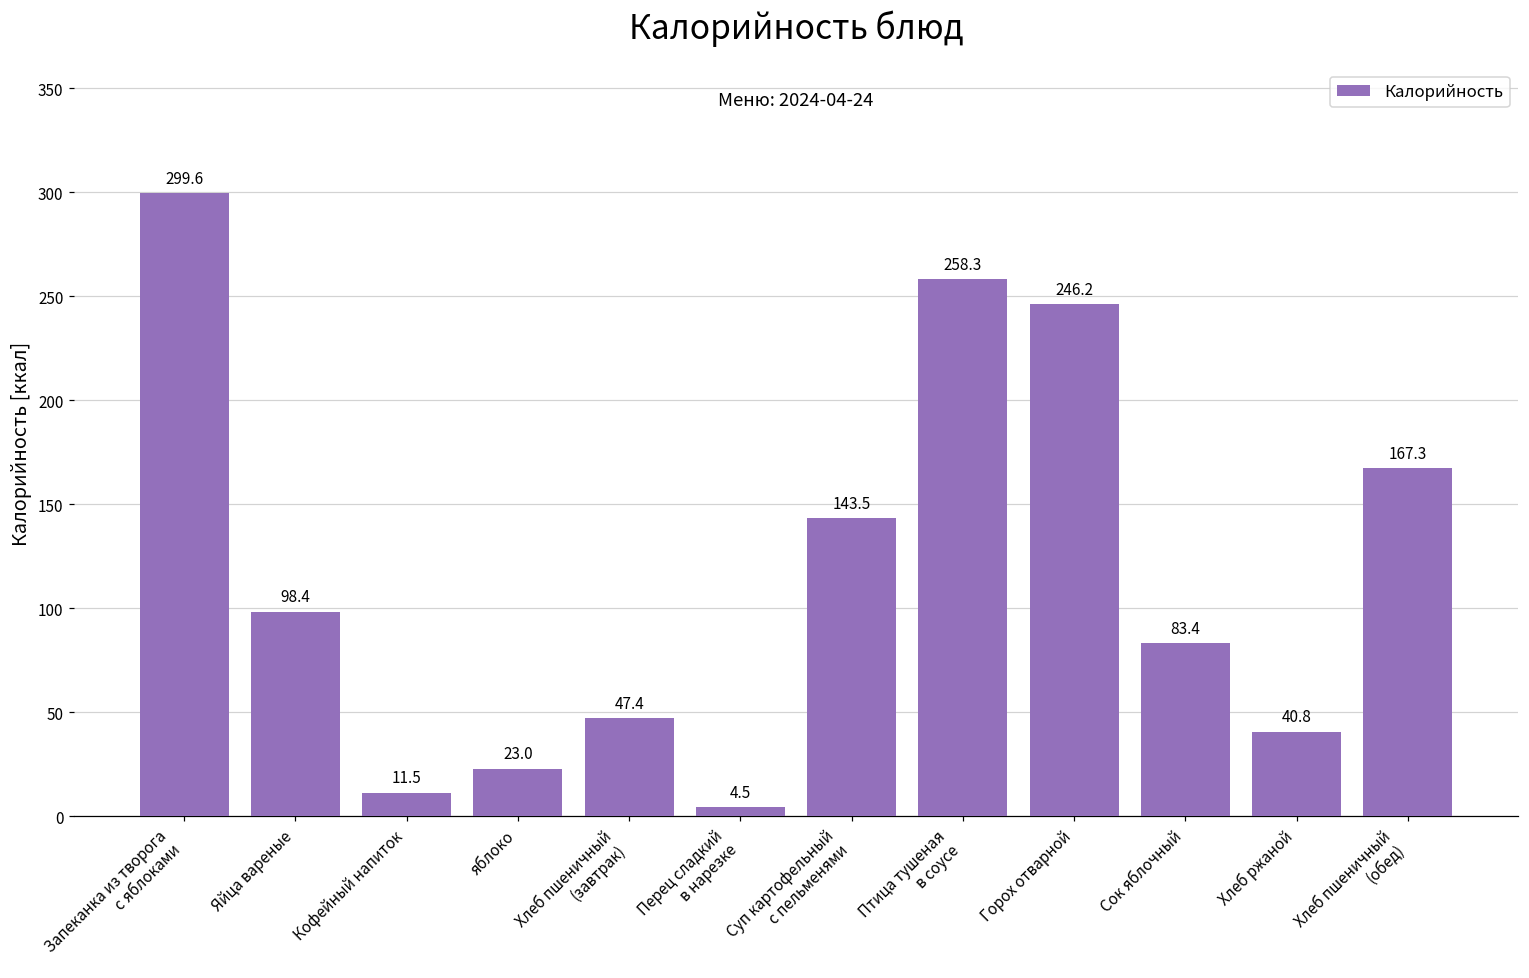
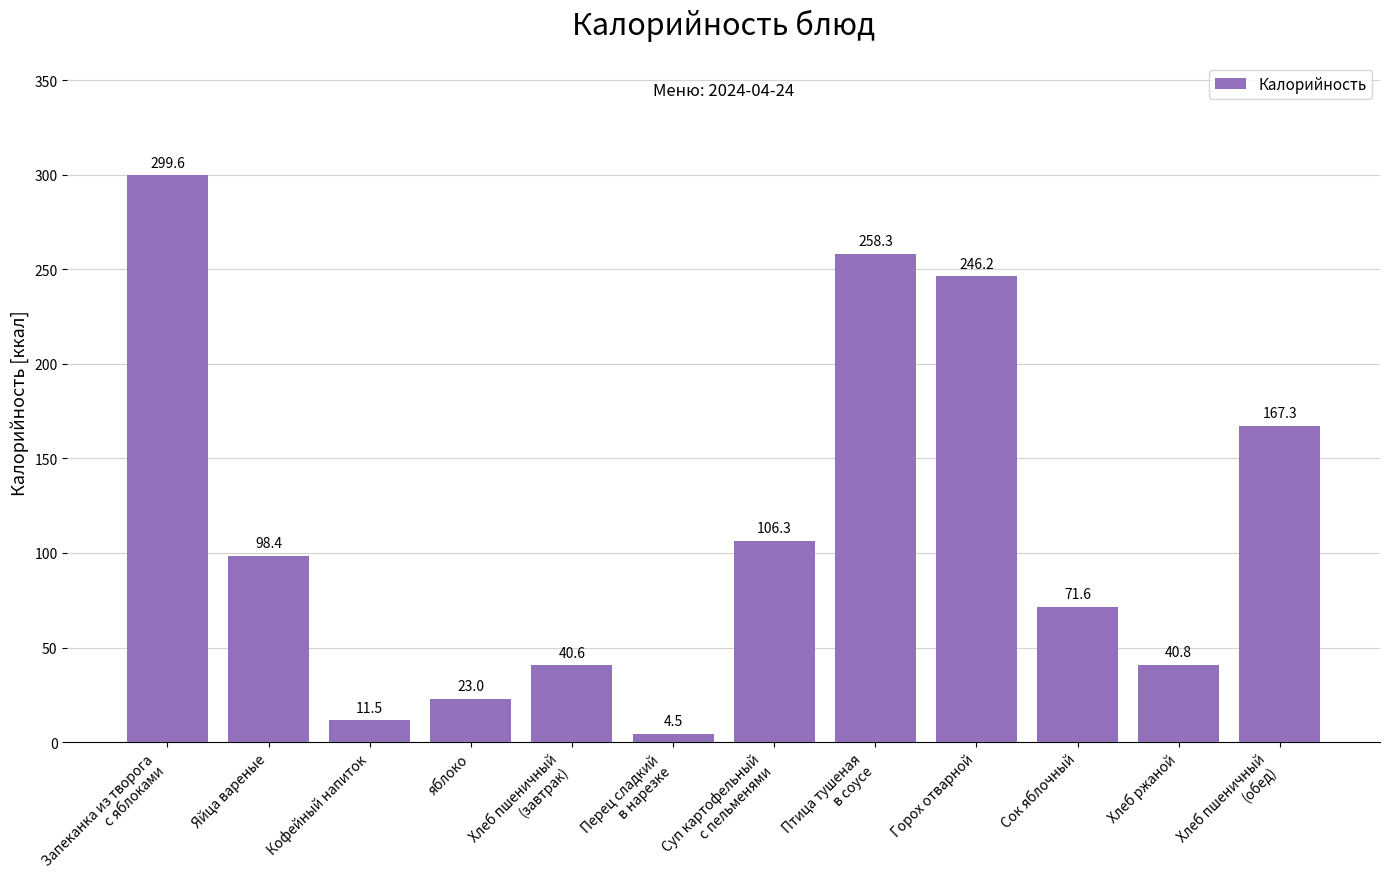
  {
    "Запеканка из творога с яблоками": 299.6,
    "Яйца вареные": 98.4,
    "Кофейный напиток": 11.5,
    "яблоко": 23.0,
-   "Хлеб пшеничный (завтрак)": 47.4,
+   "Хлеб пшеничный (завтрак)": 40.6,
    "Перец сладкий в нарезке": 4.5,
-   "Суп картофельный с пельменями": 143.5,
+   "Суп картофельный с пельменями": 106.3,
    "Птица тушеная в соусе": 258.3,
    "Горох отварной": 246.2,
-   "Сок яблочный": 83.4,
+   "Сок яблочный": 71.6,
    "Хлеб ржаной": 40.8,
    "Хлеб пшеничный (обед)": 167.3
  }
